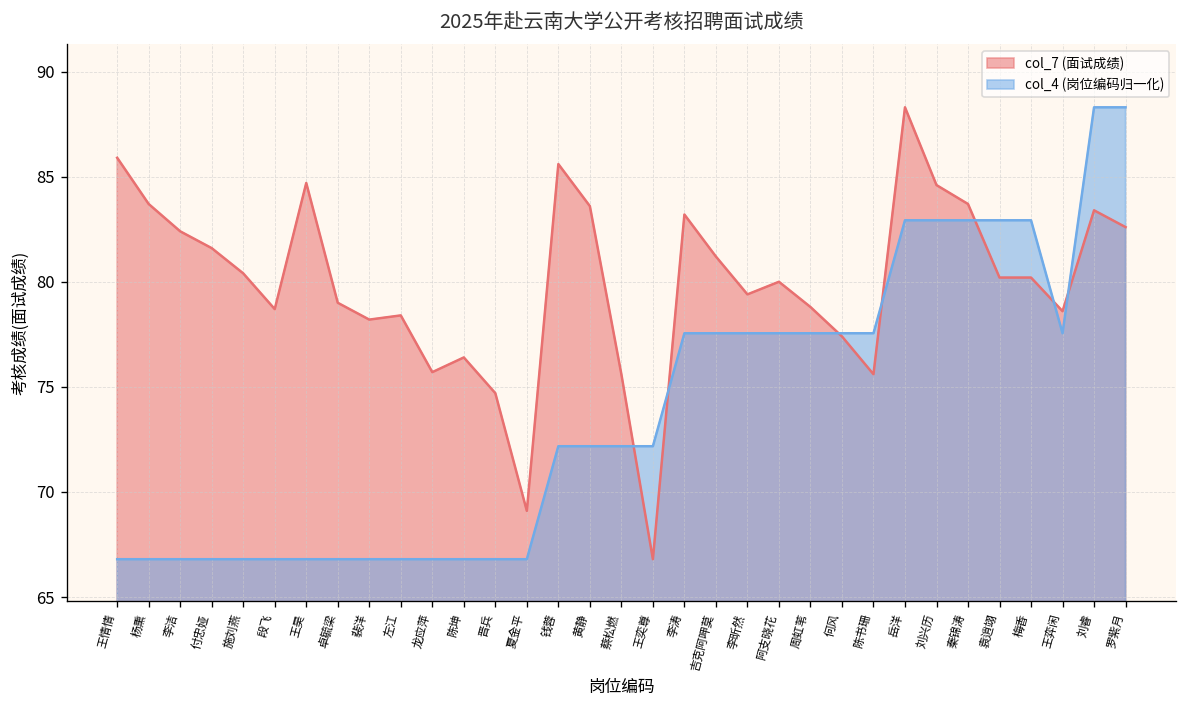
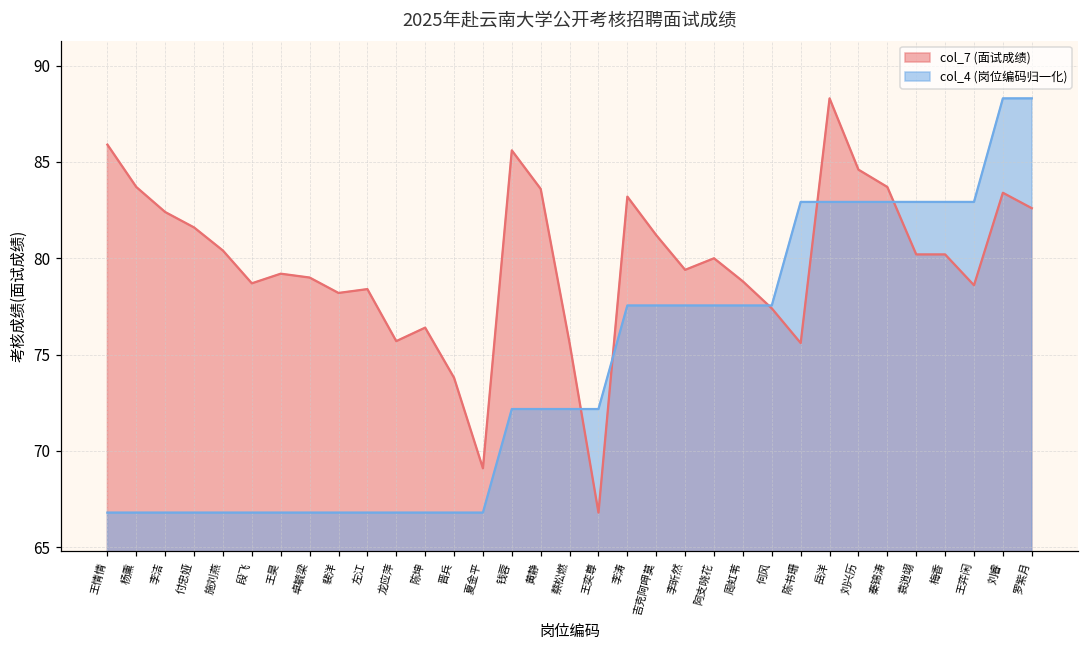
  {
    "col_7 (面试成绩)": {
      "王情情": 85.9,
      "杨熏": 83.7,
      "李洁": 82.4,
      "付忠娅": 81.6,
      "施刘燕": 80.4,
      "段飞": 78.7,
-     "王昊": 84.7,
+     "王昊": 79.2,
      "卓毓梁": 79.0,
      "裴洋": 78.2,
      "左江": 78.4,
      "龙应萍": 75.7,
      "陈坤": 76.4,
-     "晋兵": 74.7,
+     "晋兵": 73.8,
      "夏金平": 69.1,
      "钱蓉": 85.6,
      "黄静": 83.6,
      "蔡松燃": 75.6,
      "王奕尊": 66.8,
      "李涛": 83.2,
      "吉克阿呷莫": 81.2,
      "李昕然": 79.4,
      "阿支晓花": 80.0,
      "周虹苇": 78.8,
      "何风": 77.4,
      "陈书珊": 75.6,
      "岳洋": 88.3,
      "刘兴历": 84.6,
      "秦锦涛": 83.7,
      "袁逍翊": 80.2,
      "梅香": 80.2,
      "王弈闲": 78.6,
      "刘睿": 83.4,
      "罗紫月": 82.6
    },
    "col_4 (岗位编码归一化)": {
      "王情情": 66.8,
      "杨熏": 66.8,
      "李洁": 66.8,
      "付忠娅": 66.8,
      "施刘燕": 66.8,
      "段飞": 66.8,
      "王昊": 66.8,
      "卓毓梁": 66.8,
      "裴洋": 66.8,
      "左江": 66.8,
      "龙应萍": 66.8,
      "陈坤": 66.8,
      "晋兵": 66.8,
      "夏金平": 66.8,
      "钱蓉": 72.2,
      "黄静": 72.2,
      "蔡松燃": 72.2,
      "王奕尊": 72.2,
      "李涛": 77.6,
      "吉克阿呷莫": 77.6,
      "李昕然": 77.6,
      "阿支晓花": 77.6,
      "周虹苇": 77.6,
      "何风": 77.6,
-     "陈书珊": 77.6,
+     "陈书珊": 82.9,
      "岳洋": 82.9,
      "刘兴历": 82.9,
      "秦锦涛": 82.9,
      "袁逍翊": 82.9,
      "梅香": 82.9,
-     "王弈闲": 77.6,
+     "王弈闲": 82.9,
      "刘睿": 88.3,
      "罗紫月": 88.3
    }
  }
